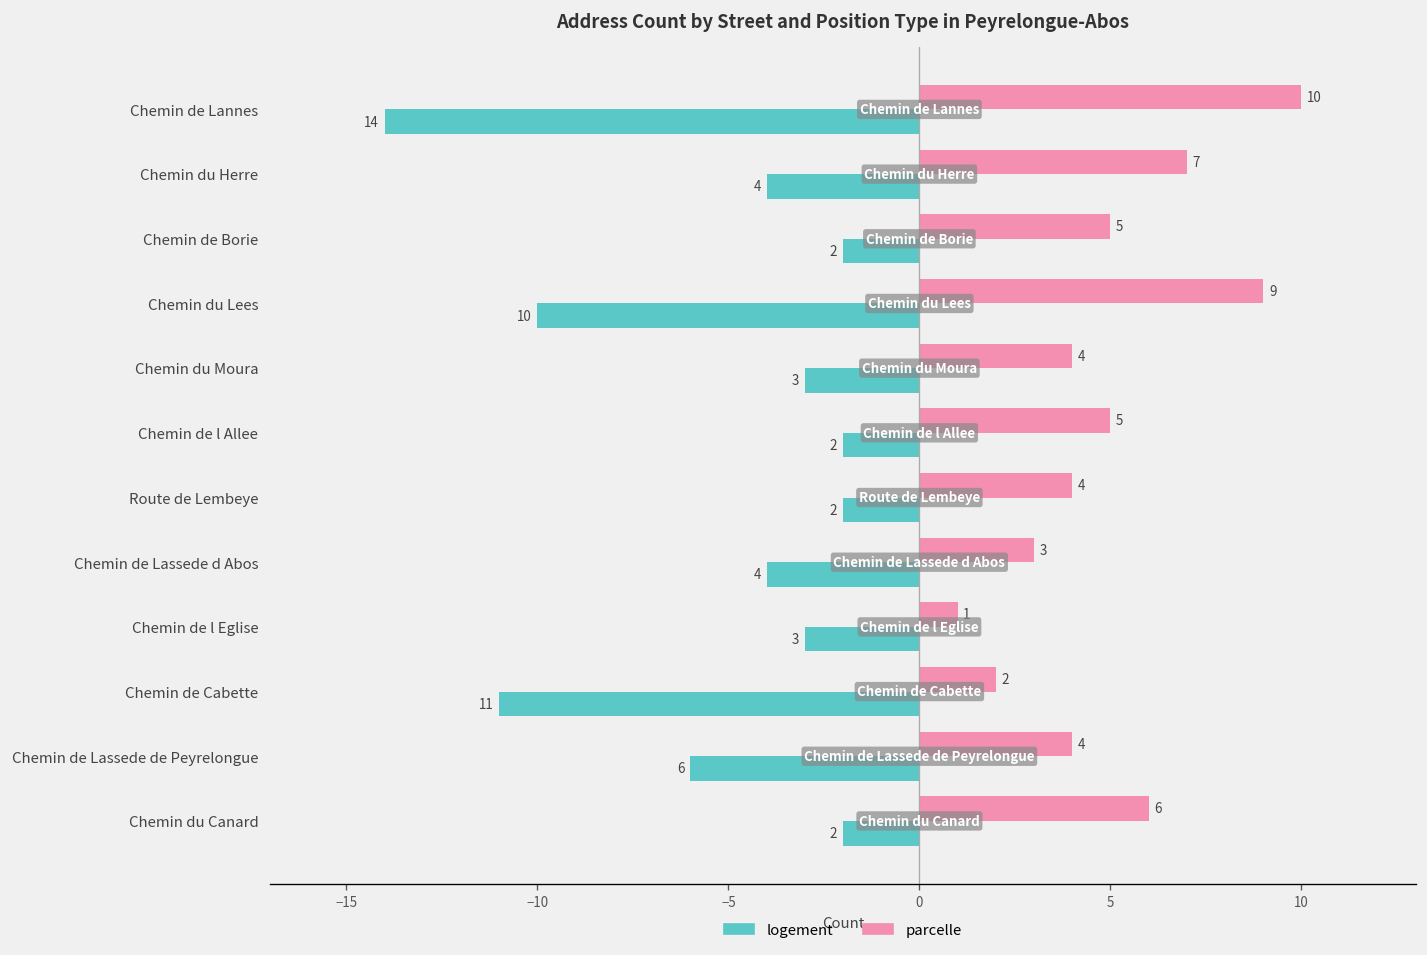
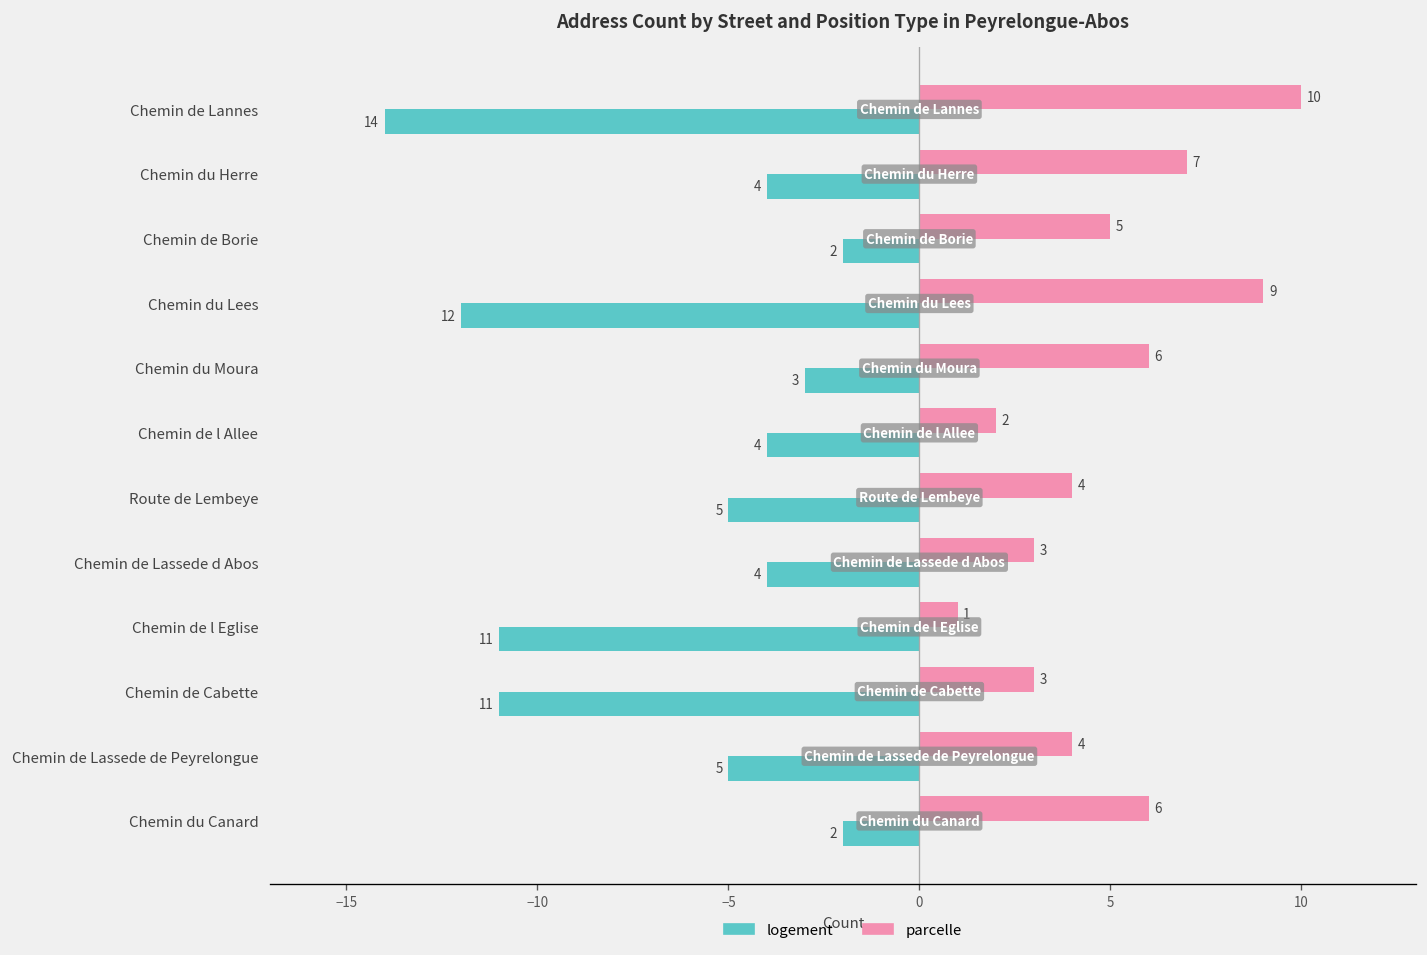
  {
    "logement": {
-     "Chemin du Lees": 10,
-     "Chemin de l Allee": 2,
-     "Route de Lembeye": 2,
-     "Chemin de l Eglise": 3,
-     "Chemin de Lassede de Peyrelongue": 6
+     "Chemin du Lees": 12,
+     "Chemin de l Allee": 4,
+     "Route de Lembeye": 5,
+     "Chemin de l Eglise": 11,
+     "Chemin de Lassede de Peyrelongue": 5
    },
    "parcelle": {
      "Chemin de Lannes": 10,
      "Chemin du Herre": 7,
      "Chemin de Borie": 5,
      "Chemin du Lees": 9,
-     "Chemin du Moura": 4,
-     "Chemin de l Allee": 5,
+     "Chemin du Moura": 6,
+     "Chemin de l Allee": 2,
      "Route de Lembeye": 4,
      "Chemin de Lassede d Abos": 3,
-     "Chemin de Cabette": 2,
+     "Chemin de Cabette": 3,
      "Chemin de Lassede de Peyrelongue": 4,
      "Chemin du Canard": 6
    }
  }
